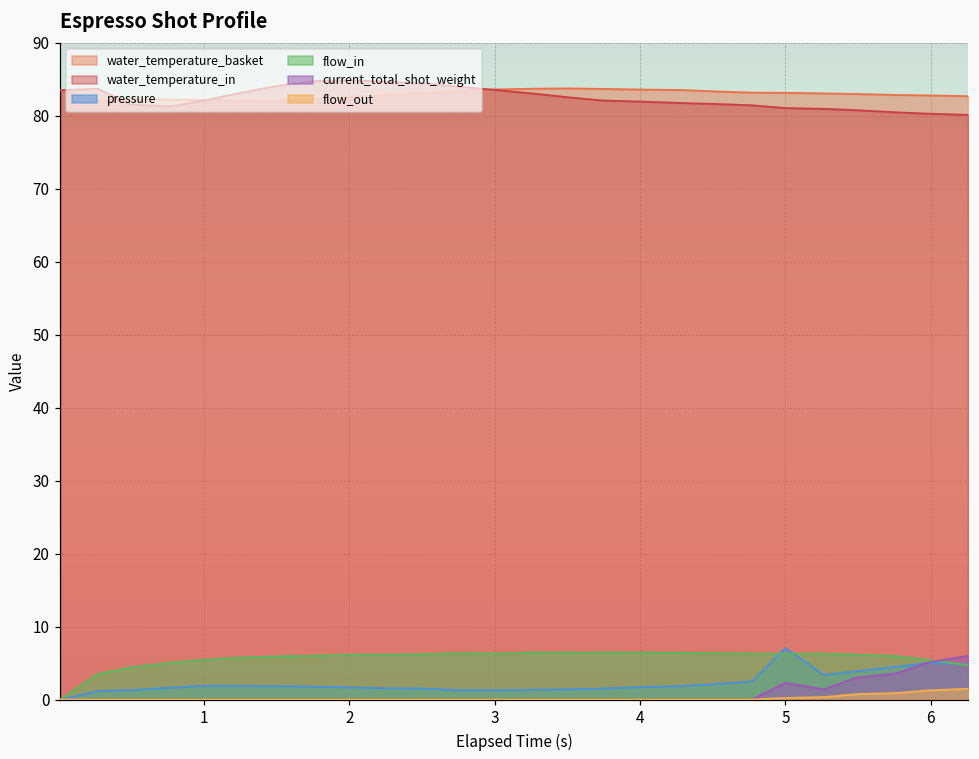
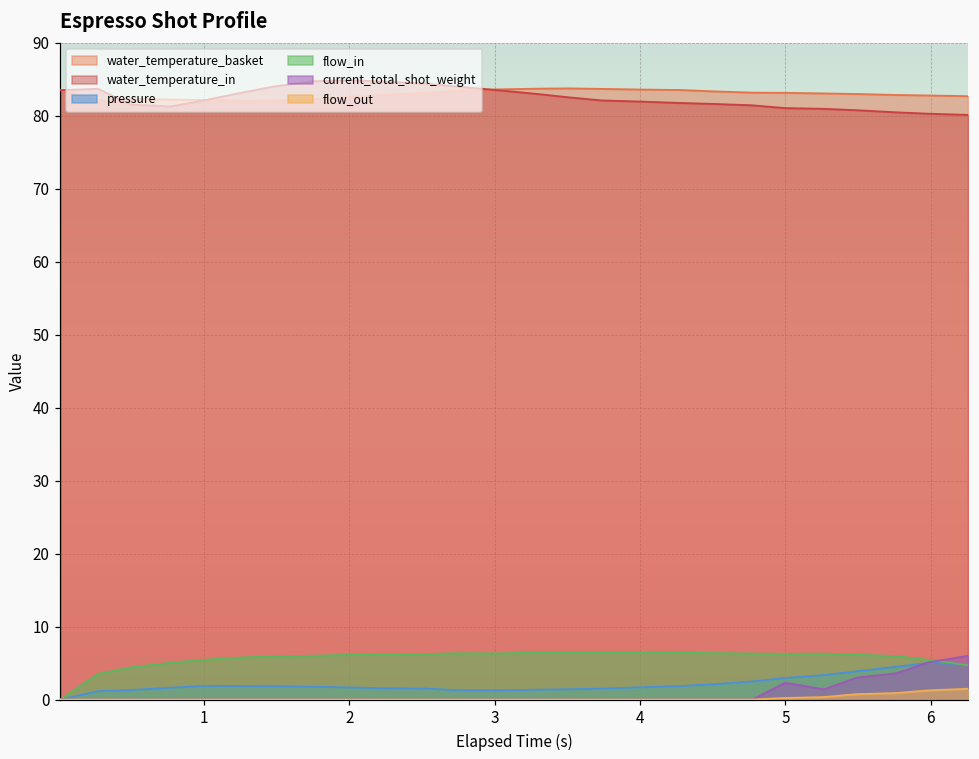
  {
    "pressure": {
-     "5": 7
+     "5": 3
    },
    "flow_in": {
      "5": 6
    },
    "current_total_shot_weight": {
      "5": 2
    }
  }
